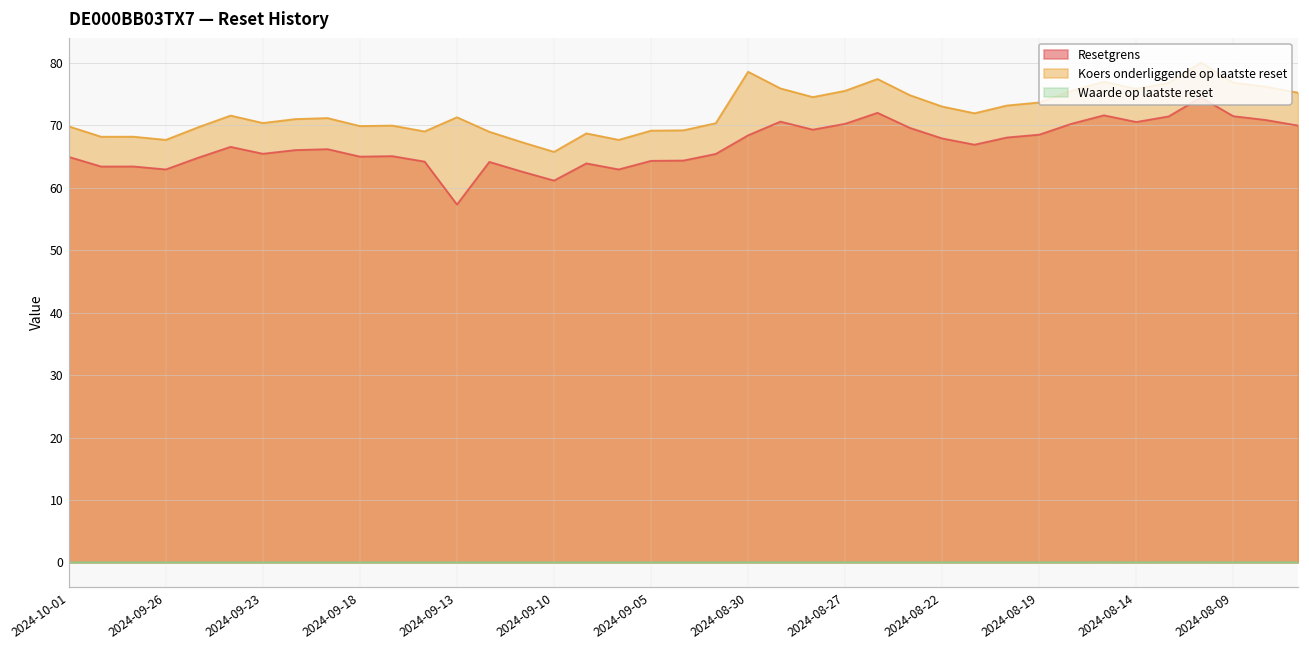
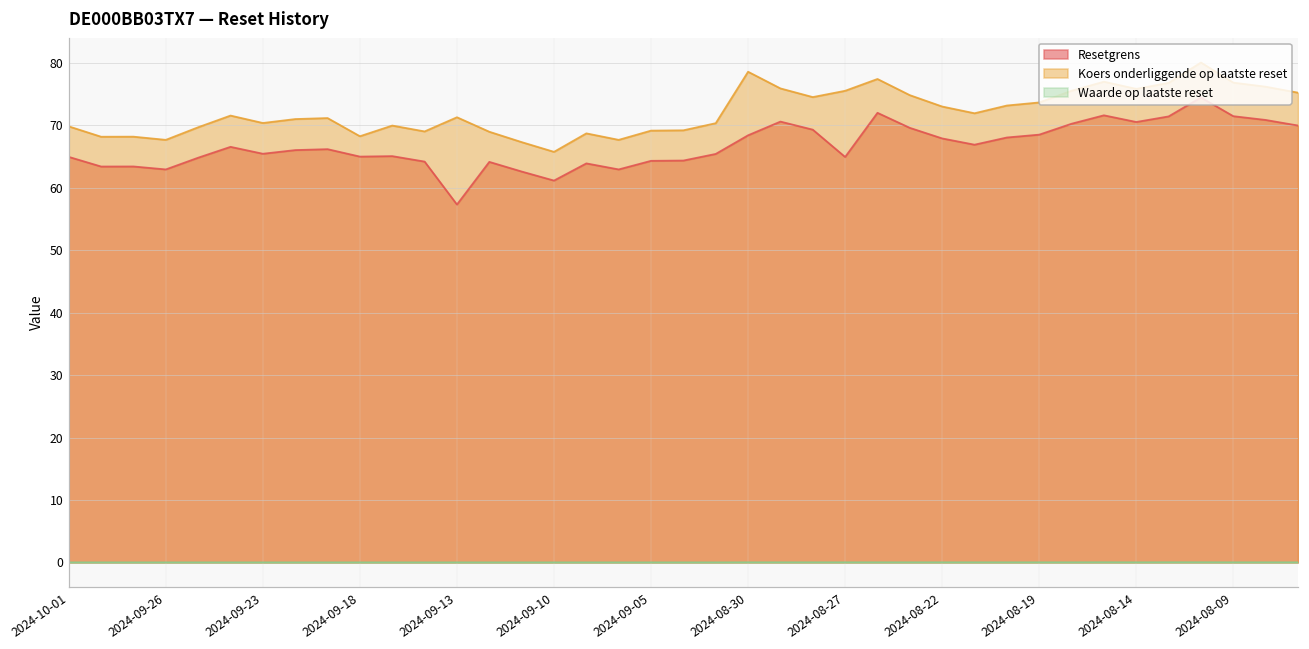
  {
    "Resetgrens": {
      "2024-10-01": 65,
      "2024-09-26": 63,
      "2024-09-23": 65,
      "2024-09-18": 65,
      "2024-09-13": 57,
      "2024-09-10": 61,
      "2024-09-05": 64,
      "2024-08-30": 68,
-     "2024-08-27": 70,
+     "2024-08-27": 65,
      "2024-08-22": 68,
      "2024-08-19": 69,
      "2024-08-14": 71,
      "2024-08-09": 71
    },
    "Koers onderliggende op laatste reset": {
      "2024-10-01": 70,
      "2024-09-26": 68,
      "2024-09-23": 70,
-     "2024-09-18": 70,
+     "2024-09-18": 68,
      "2024-09-13": 71,
      "2024-09-10": 66,
      "2024-09-05": 69,
      "2024-08-30": 79,
      "2024-08-27": 76,
      "2024-08-22": 73,
      "2024-08-19": 74
    },
    "Waarde op laatste reset": {
      "2024-10-01": 0,
      "2024-09-26": 0,
      "2024-09-23": 0,
      "2024-09-18": 0,
      "2024-09-13": 0,
      "2024-09-10": 0,
      "2024-09-05": 0,
      "2024-08-30": 0,
      "2024-08-27": 0,
      "2024-08-22": 0,
      "2024-08-19": 0,
      "2024-08-14": 0,
      "2024-08-09": 0
    }
  }
